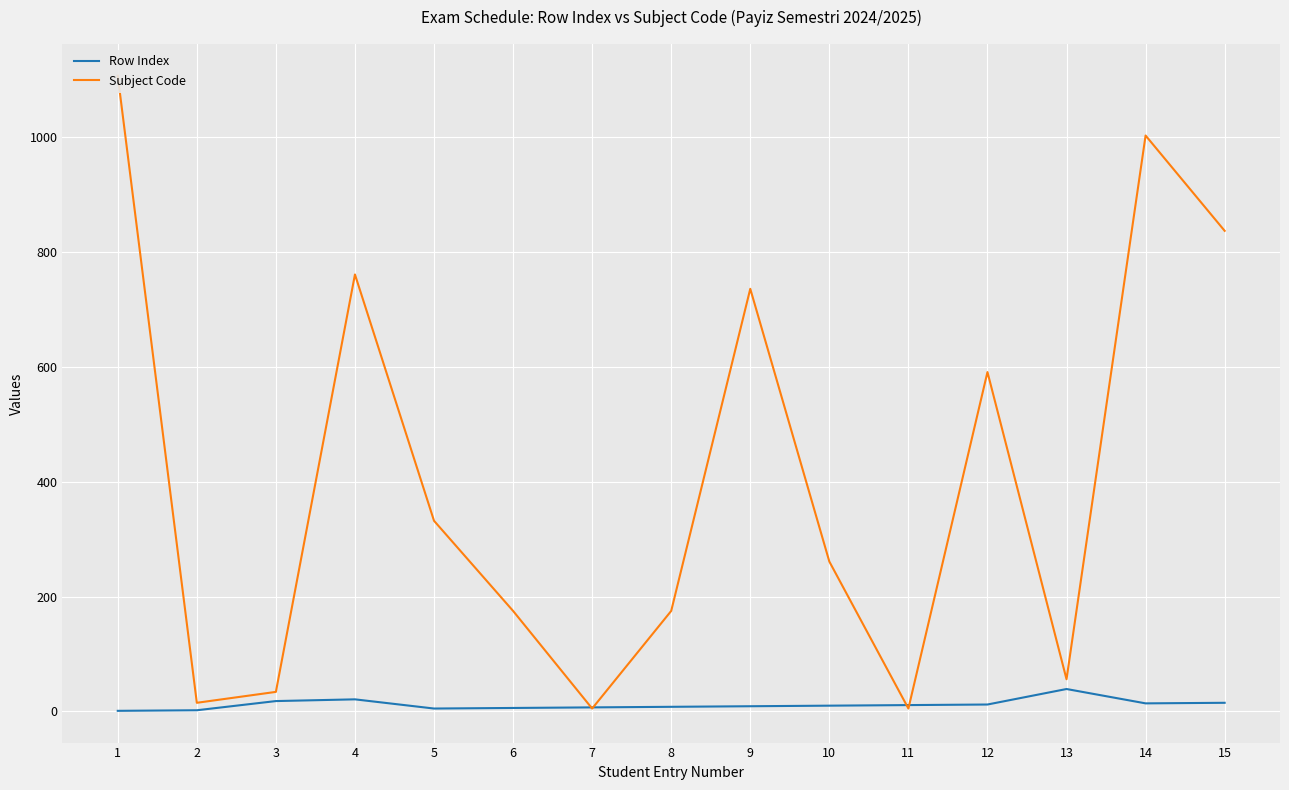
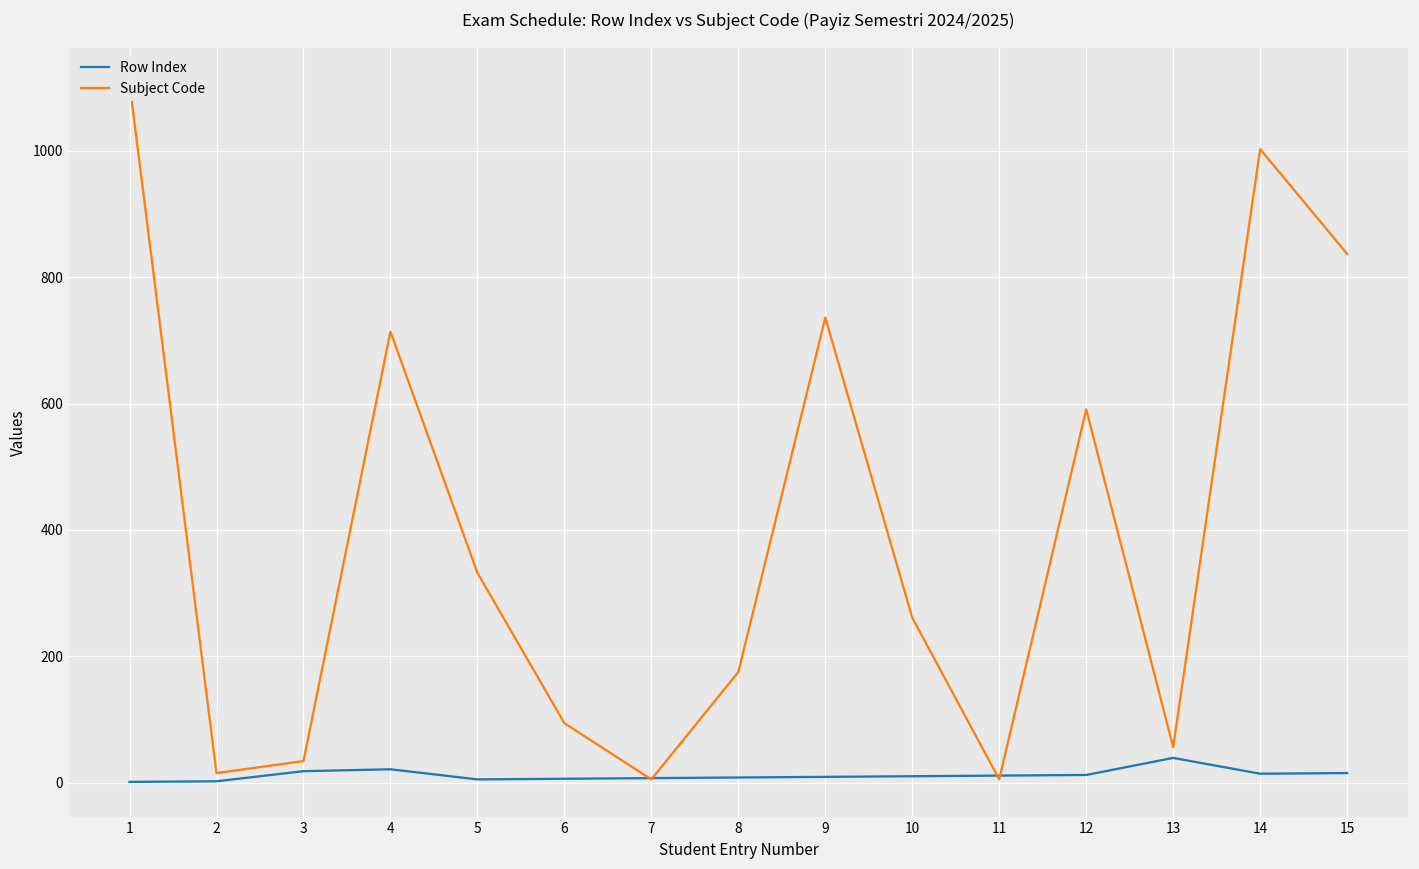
  {
    "Row Index": {
      "1": 0,
      "2": 0,
      "3": 20,
      "4": 20,
      "5": 10,
      "6": 10,
      "8": 10,
      "9": 10,
      "10": 10,
      "11": 10,
      "12": 10,
      "13": 40,
      "14": 10,
      "15": 20
    },
    "Subject Code": {
      "2": 20,
      "3": 30,
-     "4": 760,
+     "4": 710,
      "5": 330,
-     "6": 180,
+     "6": 90,
      "8": 180,
      "9": 740,
      "10": 260,
      "11": 10,
      "12": 590,
      "13": 60,
      "14": 1000,
      "15": 840
    }
  }
